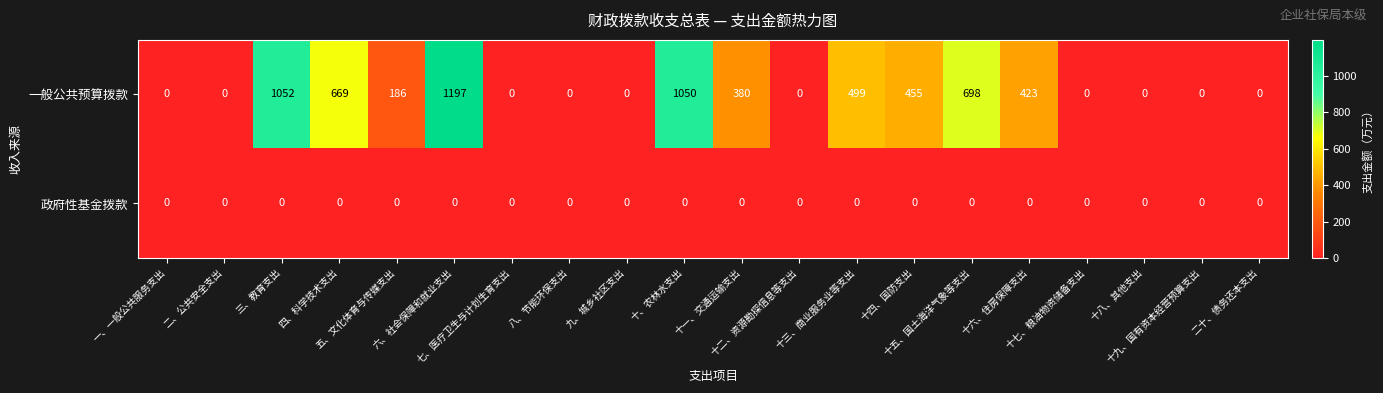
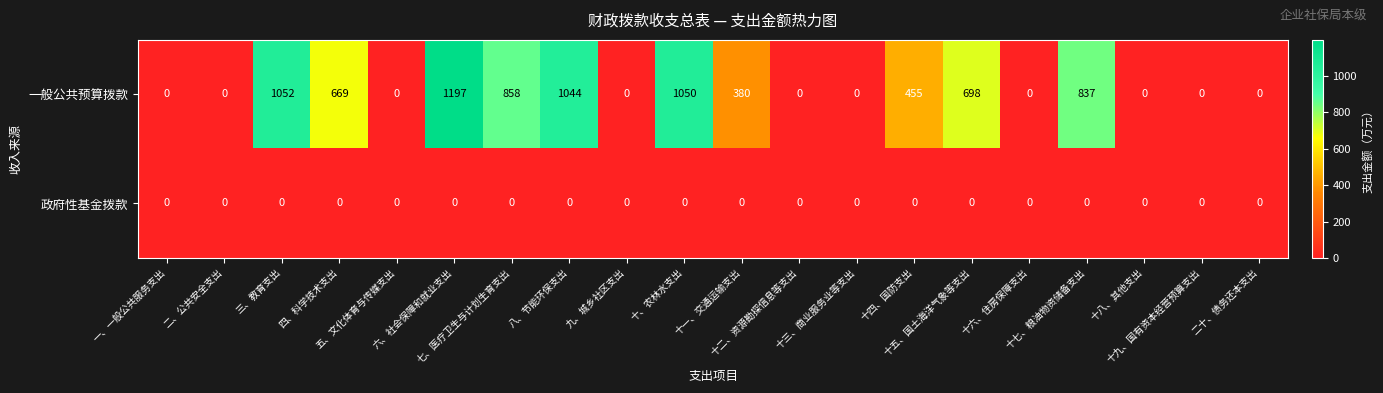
  {
    "一般公共预算拨款": {
      "一、一般公共服务支出": 0,
      "二、公共安全支出": 0,
      "三、教育支出": 1052,
      "四、科学技术支出": 669,
-     "五、文化体育与传媒支出": 186,
+     "五、文化体育与传媒支出": 0,
      "六、社会保障和就业支出": 1197,
-     "七、医疗卫生与计划生育支出": 0,
-     "八、节能环保支出": 0,
+     "七、医疗卫生与计划生育支出": 858,
+     "八、节能环保支出": 1044,
      "九、城乡社区支出": 0,
      "十、农林水支出": 1050,
      "十一、交通运输支出": 380,
      "十二、资源勘探信息等支出": 0,
-     "十三、商业服务业等支出": 499,
+     "十三、商业服务业等支出": 0,
      "十四、国防支出": 455,
      "十五、国土海洋气象等支出": 698,
-     "十六、住房保障支出": 423,
-     "十七、粮油物资储备支出": 0,
+     "十六、住房保障支出": 0,
+     "十七、粮油物资储备支出": 837,
      "十八、其他支出": 0,
      "十九、国有资本经营预算支出": 0,
      "二十、债务还本支出": 0
    },
    "政府性基金拨款": {
      "一、一般公共服务支出": 0,
      "二、公共安全支出": 0,
      "三、教育支出": 0,
      "四、科学技术支出": 0,
      "五、文化体育与传媒支出": 0,
      "六、社会保障和就业支出": 0,
      "七、医疗卫生与计划生育支出": 0,
      "八、节能环保支出": 0,
      "九、城乡社区支出": 0,
      "十、农林水支出": 0,
      "十一、交通运输支出": 0,
      "十二、资源勘探信息等支出": 0,
      "十三、商业服务业等支出": 0,
      "十四、国防支出": 0,
      "十五、国土海洋气象等支出": 0,
      "十六、住房保障支出": 0,
      "十七、粮油物资储备支出": 0,
      "十八、其他支出": 0,
      "十九、国有资本经营预算支出": 0,
      "二十、债务还本支出": 0
    }
  }
